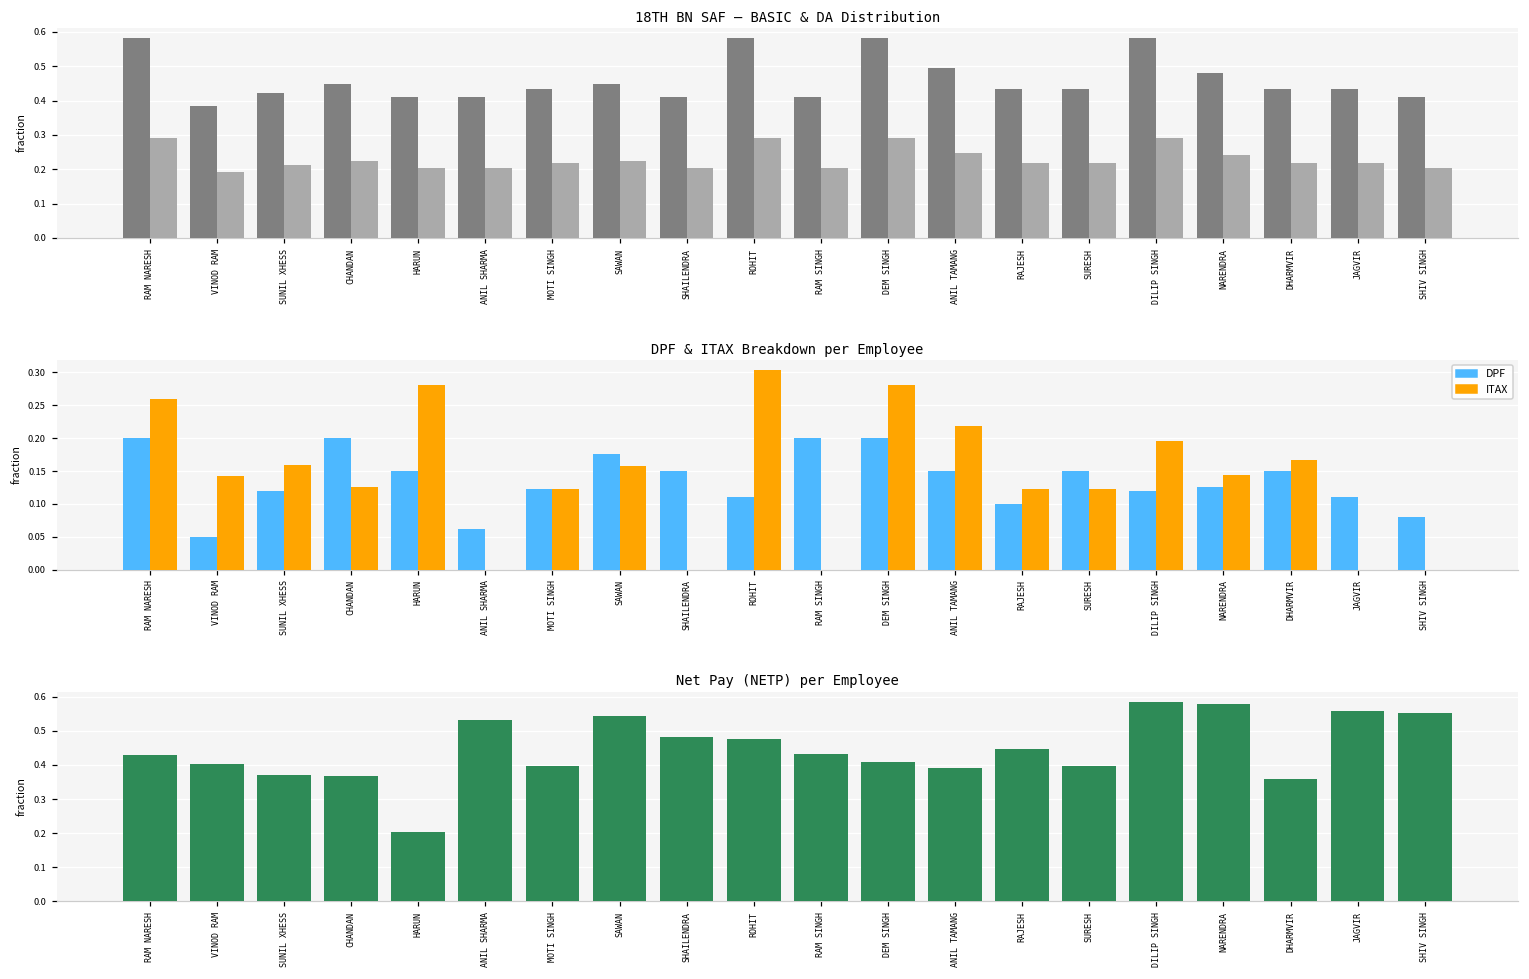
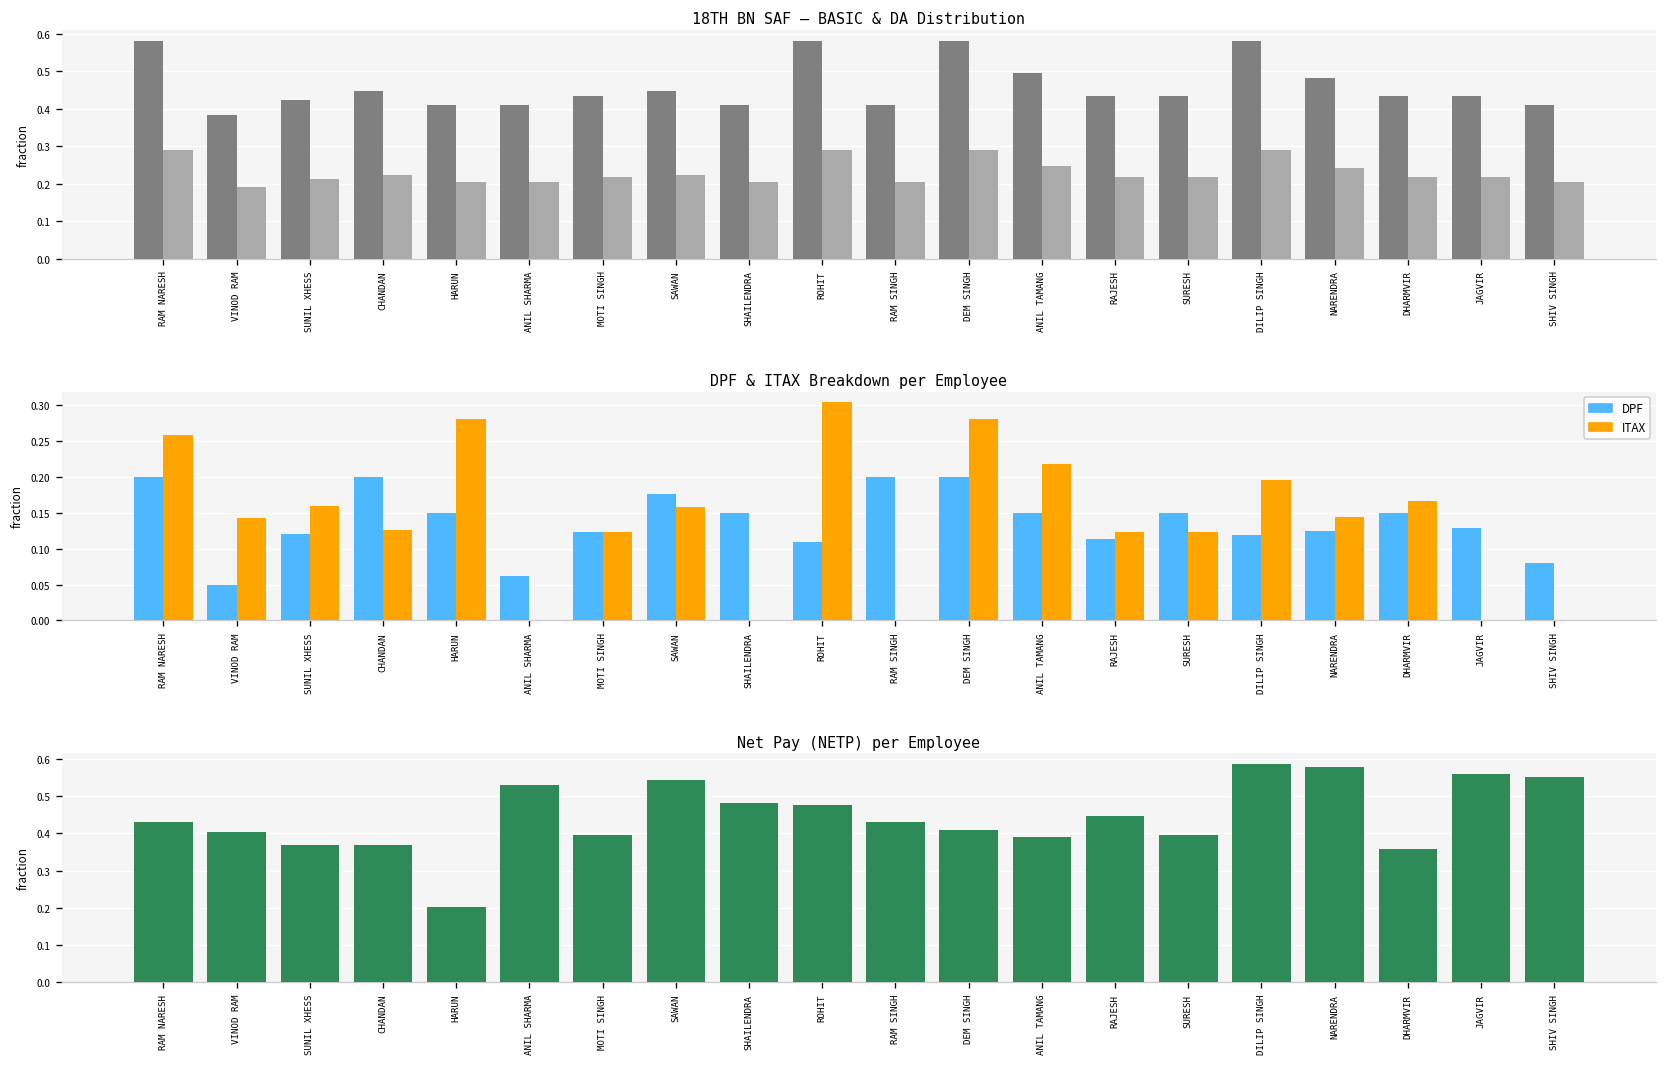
  {
    "DPF & ITAX Breakdown per Employee": {
      "DPF": {
        "RAM NARESH": 0.20,
        "VINOD RAM": 0.05,
        "SUNIL XHESS": 0.12,
        "CHANDAN": 0.20,
        "HARUN": 0.15,
        "ANIL SHARMA": 0.06,
        "MOTI SINGH": 0.12,
        "SAWAN": 0.18,
        "SHAILENDRA": 0.15,
        "ROHIT": 0.11,
        "RAM SINGH": 0.20,
        "DEM SINGH": 0.20,
        "ANIL TAMANG": 0.15,
-       "RAJESH": 0.10,
+       "RAJESH": 0.11,
        "SURESH": 0.15,
        "DILIP SINGH": 0.12,
        "NARENDRA": 0.13,
        "DHARMVIR": 0.15,
-       "JAGVIR": 0.11,
+       "JAGVIR": 0.13,
        "SHIV SINGH": 0.08
      },
      "ITAX": {
        "RAM NARESH": 0.26,
        "VINOD RAM": 0.14,
        "SUNIL XHESS": 0.16,
        "CHANDAN": 0.13,
        "HARUN": 0.28,
        "ANIL SHARMA": 0.00,
        "MOTI SINGH": 0.12,
        "SAWAN": 0.16,
        "SHAILENDRA": 0.00,
        "ROHIT": 0.30,
        "RAM SINGH": 0.00,
        "DEM SINGH": 0.28,
        "ANIL TAMANG": 0.22,
        "RAJESH": 0.12,
        "SURESH": 0.12,
        "DILIP SINGH": 0.20,
        "NARENDRA": 0.14,
        "DHARMVIR": 0.17,
        "JAGVIR": 0.00,
        "SHIV SINGH": 0.00
      }
    },
    "Net Pay (NETP) per Employee": {
      "RAM NARESH": 0.43,
      "VINOD RAM": 0.40,
      "SUNIL XHESS": 0.37,
      "CHANDAN": 0.37,
      "HARUN": 0.20,
      "ANIL SHARMA": 0.53,
      "MOTI SINGH": 0.40,
      "SAWAN": 0.54,
      "SHAILENDRA": 0.48,
      "ROHIT": 0.48,
      "RAM SINGH": 0.43,
      "DEM SINGH": 0.41,
      "ANIL TAMANG": 0.39,
      "RAJESH": 0.45,
      "SURESH": 0.40,
      "DILIP SINGH": 0.59,
      "NARENDRA": 0.58,
      "DHARMVIR": 0.36,
      "JAGVIR": 0.56,
      "SHIV SINGH": 0.55
    }
  }
